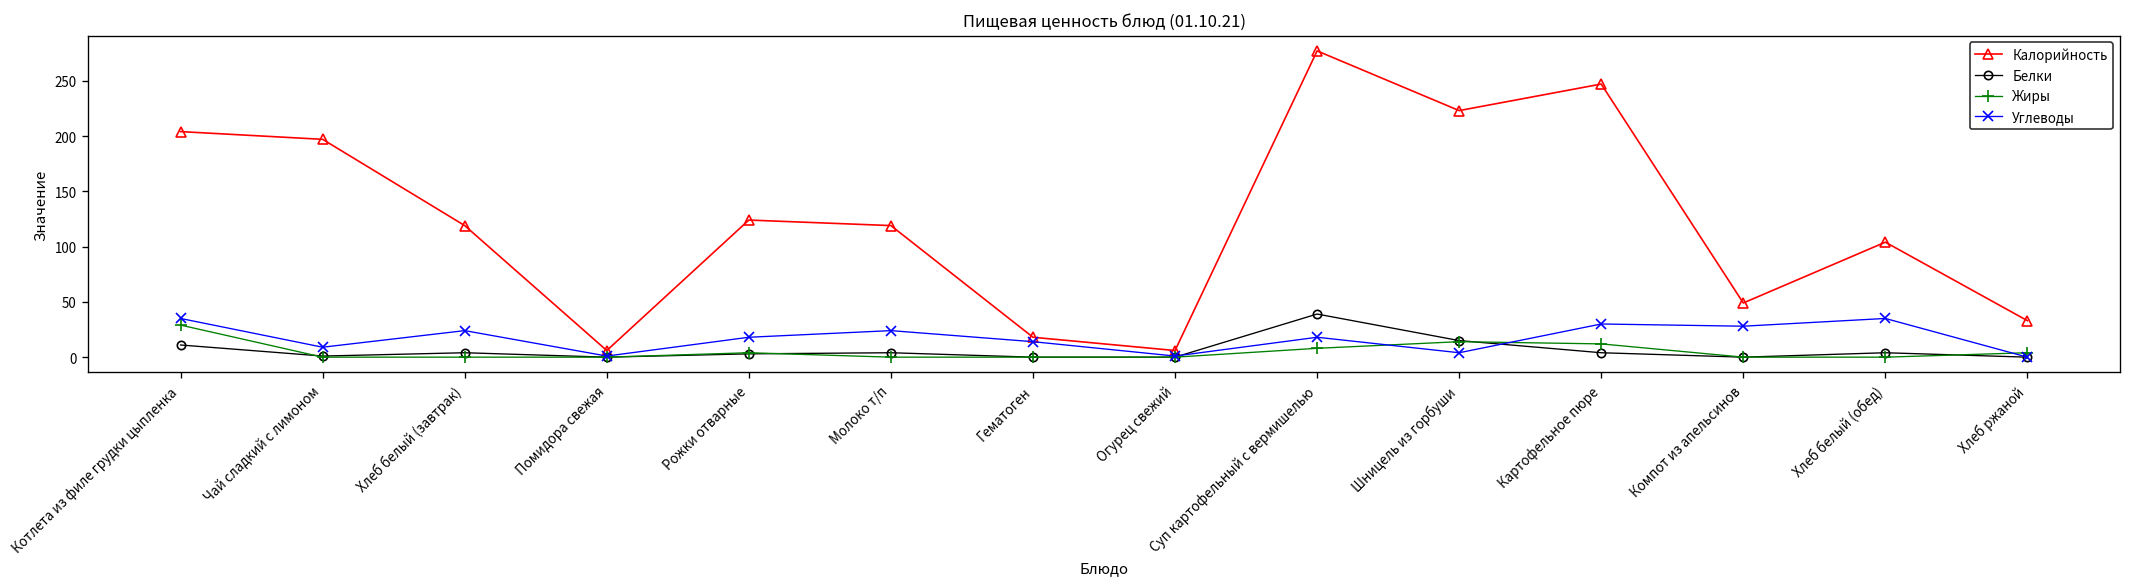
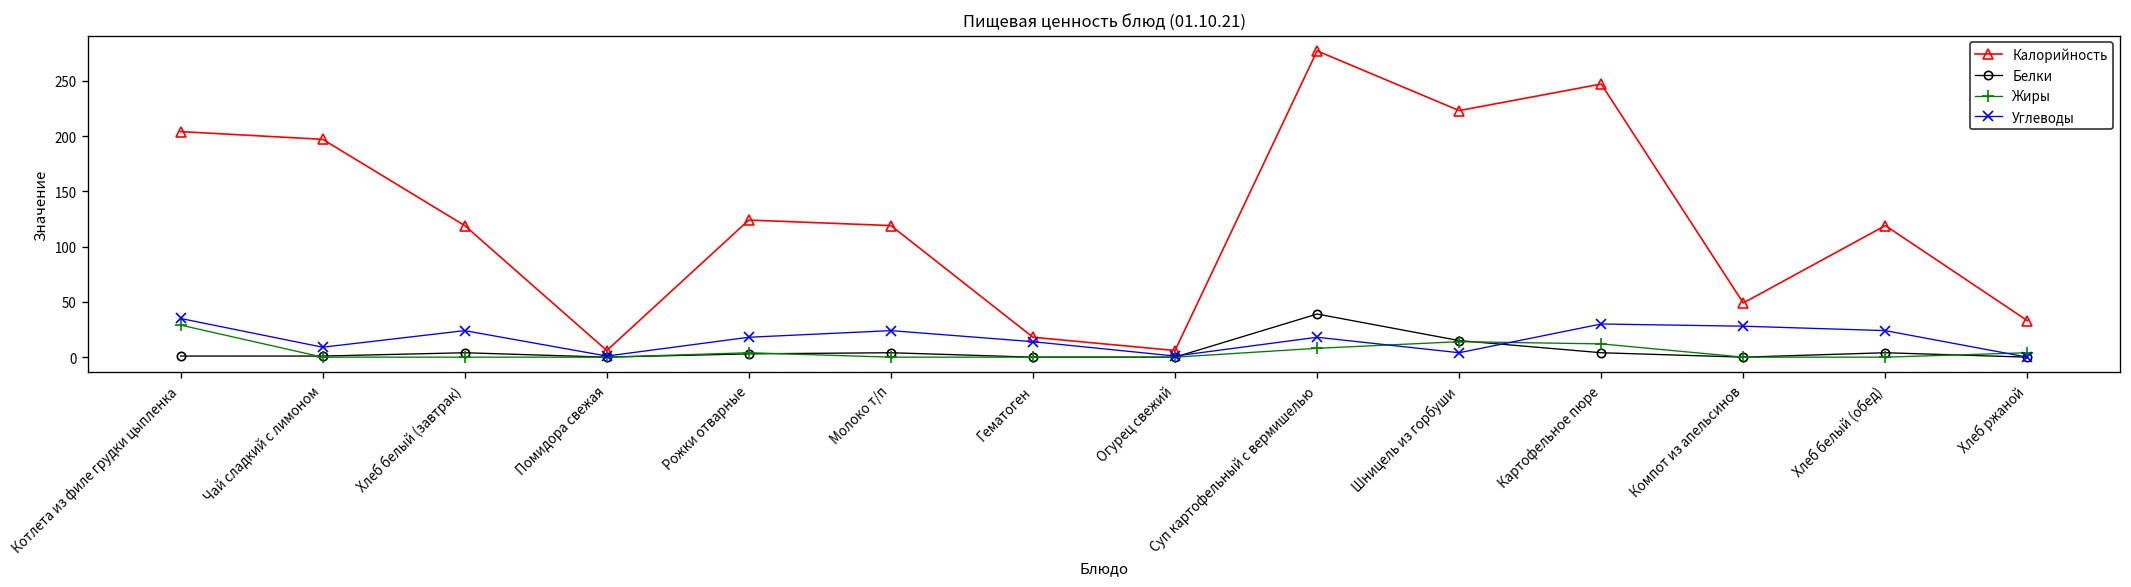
  {
    "Калорийность": {
      "Котлета из филе грудки цыпленка": 200,
      "Чай сладкий с лимоном": 200,
      "Хлеб белый (завтрак)": 120,
      "Помидора свежая": 10,
      "Рожки отварные": 120,
      "Молоко т/п": 120,
      "Гематоген": 20,
      "Огурец свежий": 10,
      "Суп картофельный с вермишелью": 280,
      "Шницель из горбуши": 220,
      "Картофельное пюре": 250,
      "Компот из апельсинов": 50,
-     "Хлеб белый (обед)": 100,
+     "Хлеб белый (обед)": 120,
      "Хлеб ржаной": 30
    },
    "Белки": {
-     "Котлета из филе грудки цыпленка": 10,
+     "Котлета из филе грудки цыпленка": 0,
      "Хлеб белый (завтрак)": 0,
      "Молоко т/п": 0,
      "Суп картофельный с вермишелью": 40,
      "Картофельное пюре": 0,
      "Хлеб белый (обед)": 0
    },
    "Жиры": {
      "Котлета из филе грудки цыпленка": 30,
      "Хлеб белый (завтрак)": 0,
      "Молоко т/п": 0,
      "Суп картофельный с вермишелью": 10,
      "Картофельное пюре": 10,
      "Хлеб белый (обед)": 0,
      "Хлеб ржаной": 0
    },
    "Углеводы": {
      "Котлета из филе грудки цыпленка": 40,
      "Чай сладкий с лимоном": 10,
      "Хлеб белый (завтрак)": 20,
      "Рожки отварные": 20,
      "Молоко т/п": 20,
      "Гематоген": 10,
      "Суп картофельный с вермишелью": 20,
      "Шницель из горбуши": 0,
      "Картофельное пюре": 30,
      "Компот из апельсинов": 30,
-     "Хлеб белый (обед)": 40
+     "Хлеб белый (обед)": 20
    }
  }
